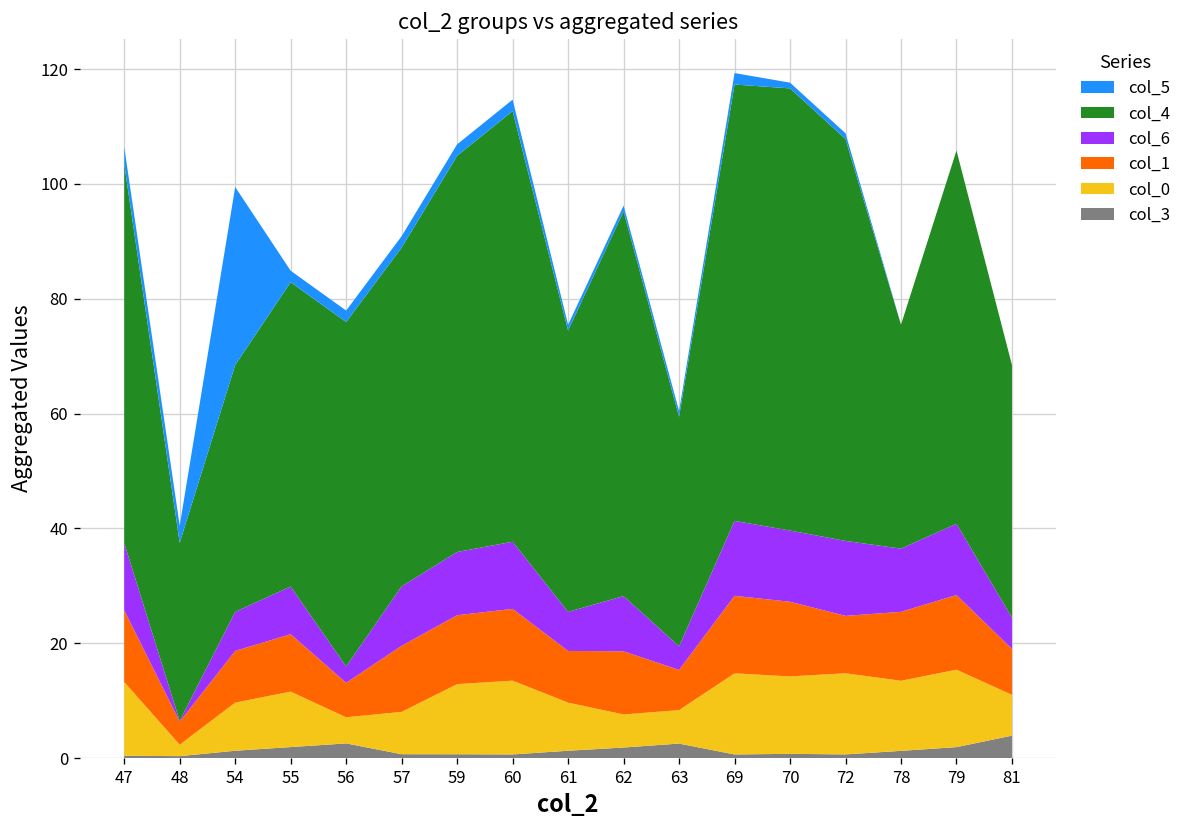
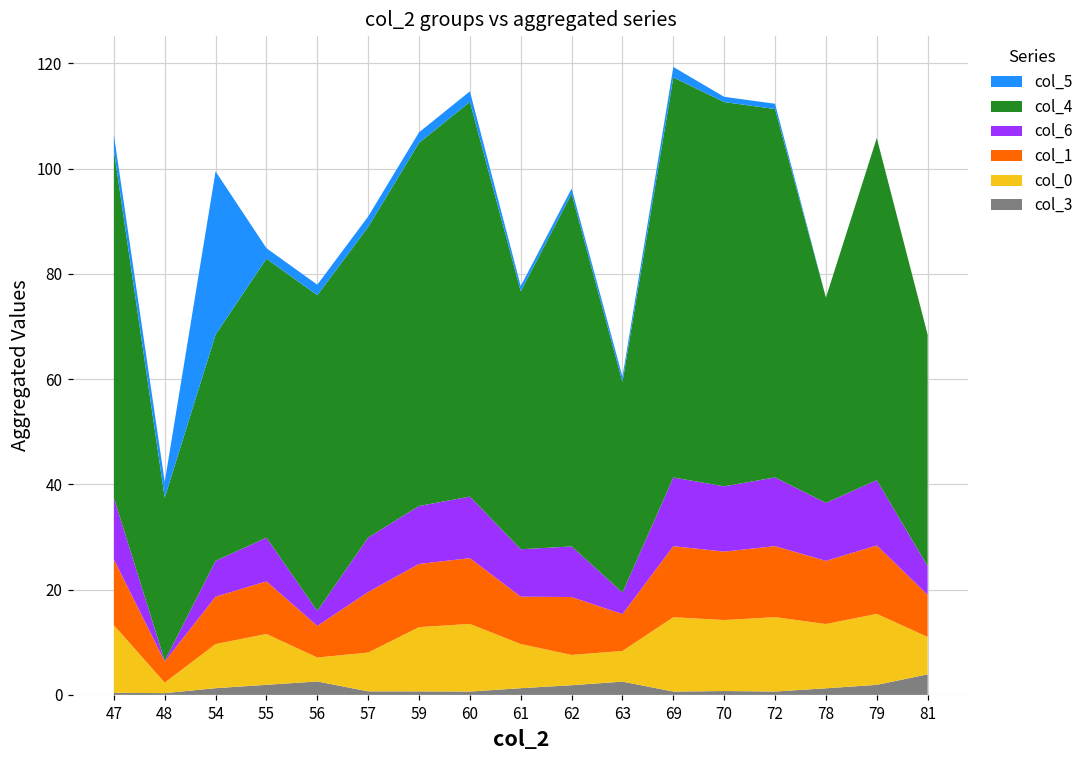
  {
    "col_1": {
-     "72": 10
+     "72": 13
    },
    "col_6": {
-     "61": 7
+     "61": 9
    },
    "col_4": {
-     "70": 77
+     "70": 73
    },
    "col_5": {
      "47": 3,
      "48": 3,
      "54": 31,
      "55": 2,
      "56": 2,
      "57": 2,
      "59": 2,
      "60": 2,
      "61": 1,
      "62": 1,
      "63": 1,
      "69": 2,
      "70": 1,
      "72": 1
    }
  }
